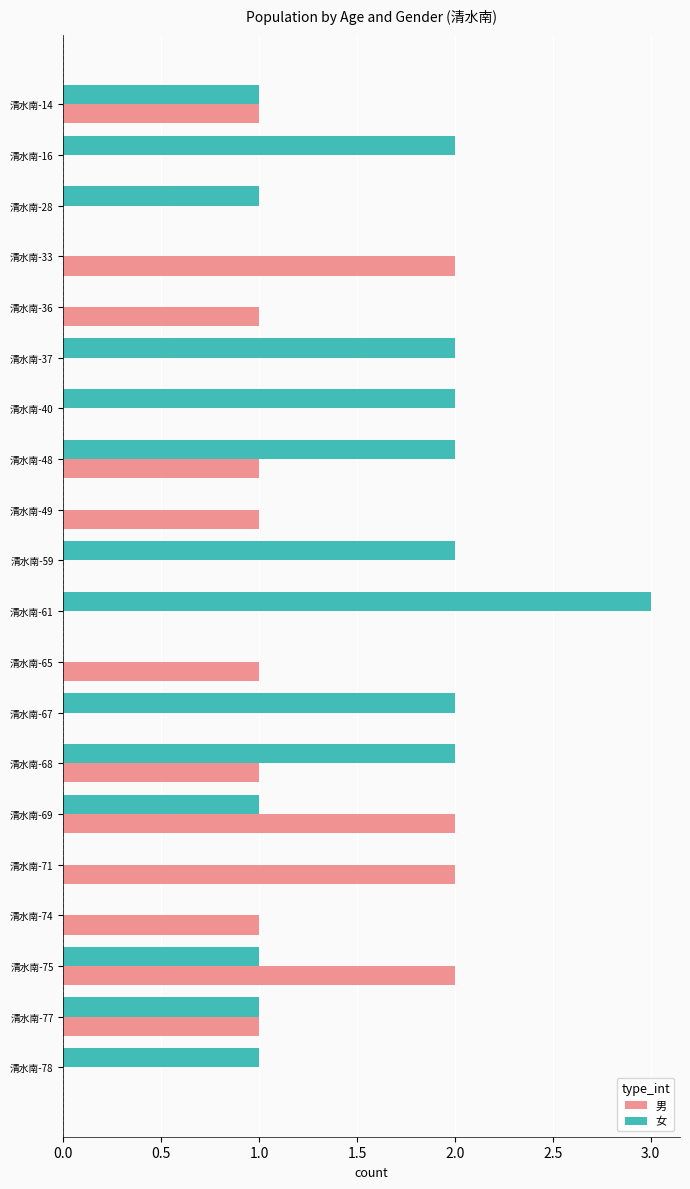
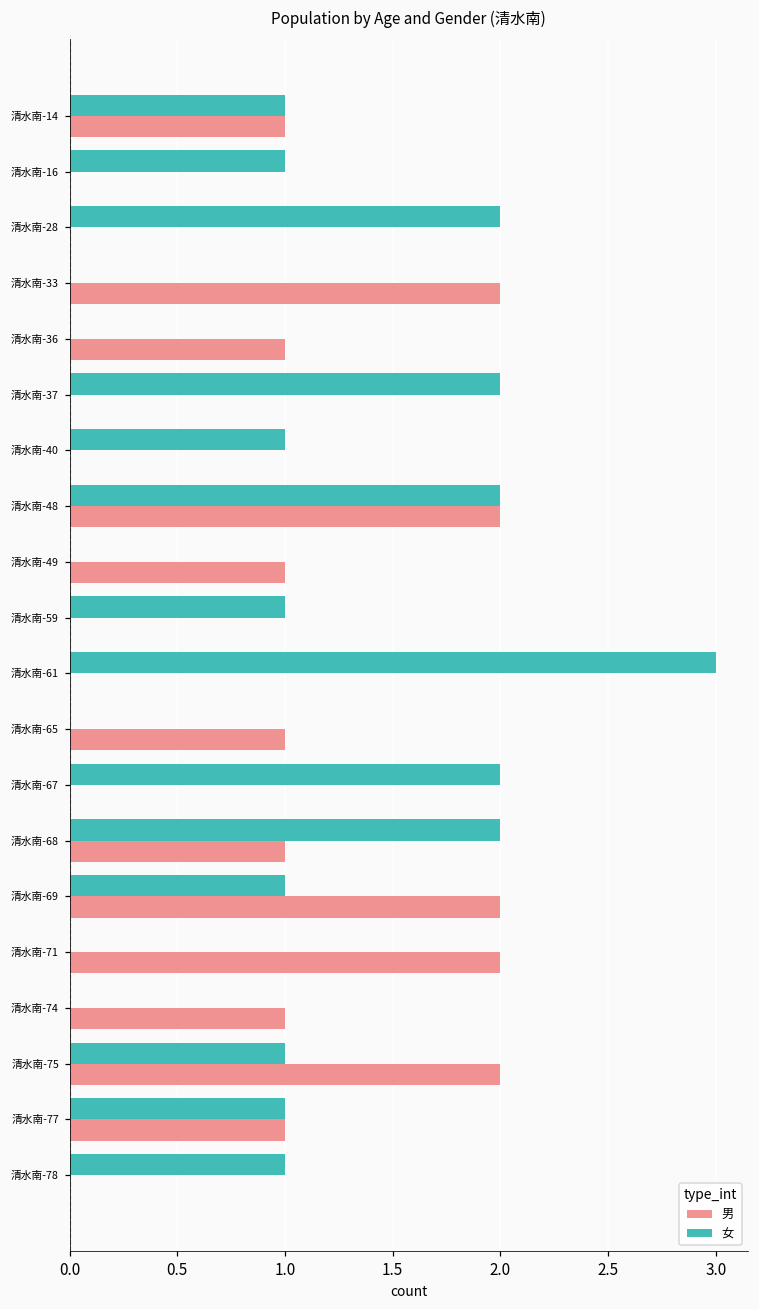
  {
    "男": {
      "清水南-14": 1,
      "清水南-16": 0,
      "清水南-28": 0,
      "清水南-33": 2,
      "清水南-36": 1,
      "清水南-37": 0,
      "清水南-40": 0,
-     "清水南-48": 1,
+     "清水南-48": 2,
      "清水南-49": 1,
      "清水南-59": 0,
      "清水南-61": 0,
      "清水南-65": 1,
      "清水南-67": 0,
      "清水南-68": 1,
      "清水南-69": 2,
      "清水南-71": 2,
      "清水南-74": 1,
      "清水南-75": 2,
      "清水南-77": 1,
      "清水南-78": 0
    },
    "女": {
      "清水南-14": 1,
-     "清水南-16": 2,
-     "清水南-28": 1,
+     "清水南-16": 1,
+     "清水南-28": 2,
      "清水南-33": 0,
      "清水南-36": 0,
      "清水南-37": 2,
-     "清水南-40": 2,
+     "清水南-40": 1,
      "清水南-48": 2,
      "清水南-49": 0,
-     "清水南-59": 2,
+     "清水南-59": 1,
      "清水南-61": 3,
      "清水南-65": 0,
      "清水南-67": 2,
      "清水南-68": 2,
      "清水南-69": 1,
      "清水南-71": 0,
      "清水南-74": 0,
      "清水南-75": 1,
      "清水南-77": 1,
      "清水南-78": 1
    }
  }
